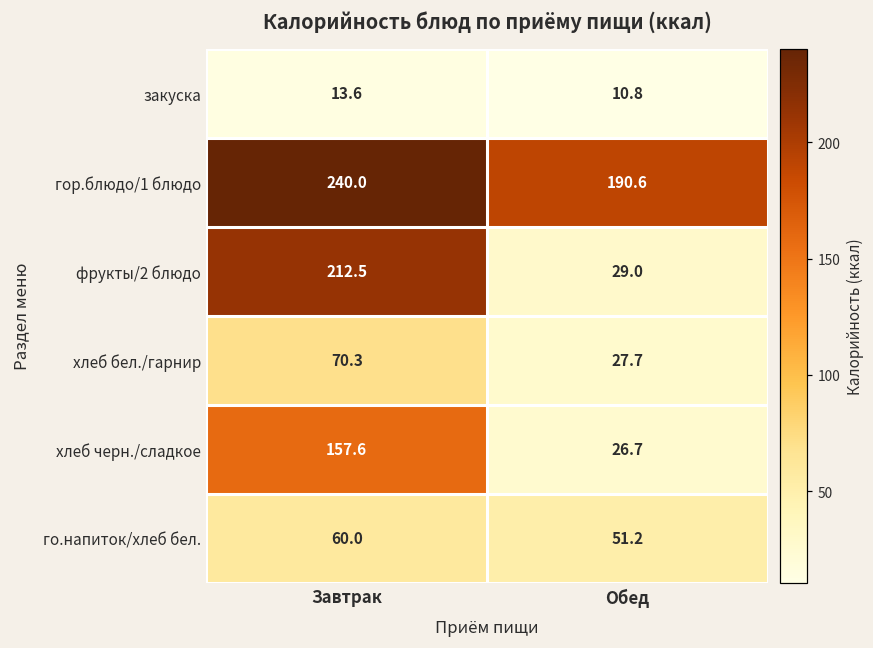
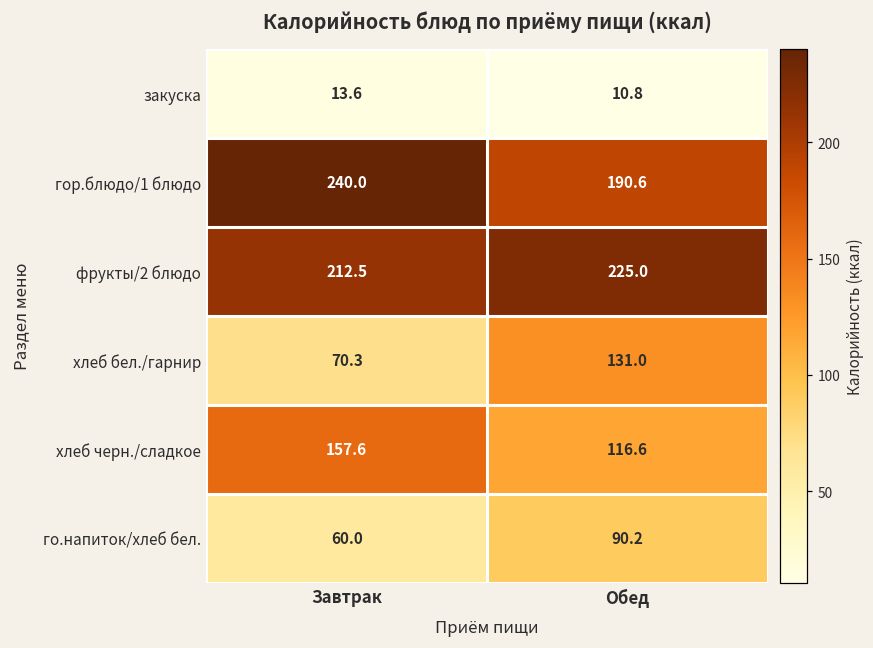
  {
    "закуска": {
      "Завтрак": 13.6,
      "Обед": 10.8
    },
    "гор.блюдо/1 блюдо": {
      "Завтрак": 240.0,
      "Обед": 190.6
    },
    "фрукты/2 блюдо": {
      "Завтрак": 212.5,
-     "Обед": 29.0
+     "Обед": 225.0
    },
    "хлеб бел./гарнир": {
      "Завтрак": 70.3,
-     "Обед": 27.7
+     "Обед": 131.0
    },
    "хлеб черн./сладкое": {
      "Завтрак": 157.6,
-     "Обед": 26.7
+     "Обед": 116.6
    },
    "го.напиток/хлеб бел.": {
      "Завтрак": 60.0,
-     "Обед": 51.2
+     "Обед": 90.2
    }
  }
